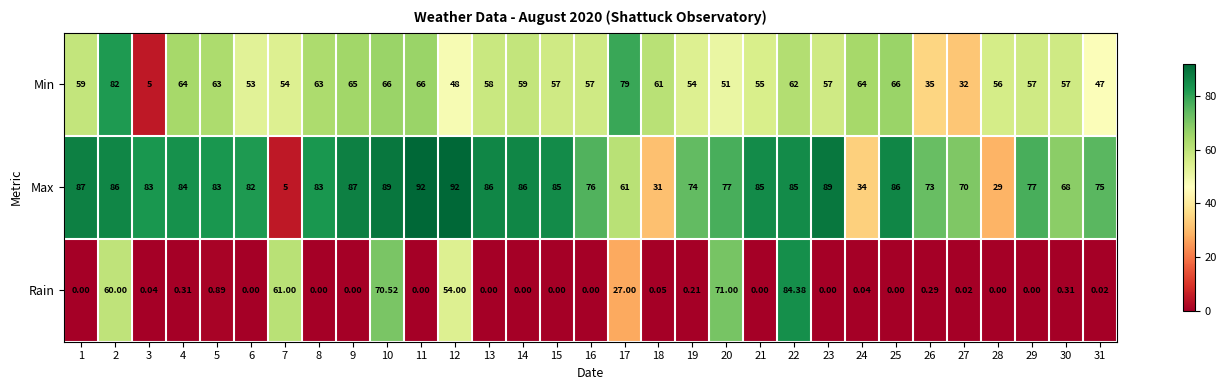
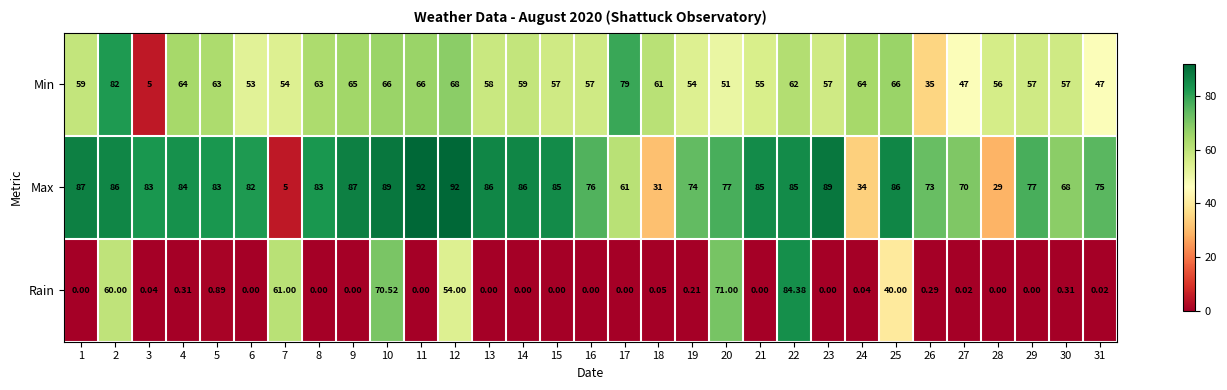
  {
    "Min": {
      "1": 59,
      "2": 82,
      "3": 5,
      "4": 64,
      "5": 63,
      "6": 53,
      "7": 54,
      "8": 63,
      "9": 65,
      "10": 66,
      "11": 66,
-     "12": 48,
+     "12": 68,
      "13": 58,
      "14": 59,
      "15": 57,
      "16": 57,
      "17": 79,
      "18": 61,
      "19": 54,
      "20": 51,
      "21": 55,
      "22": 62,
      "23": 57,
      "24": 64,
      "25": 66,
      "26": 35,
-     "27": 32,
+     "27": 47,
      "28": 56,
      "29": 57,
      "30": 57,
      "31": 47
    },
    "Max": {
      "1": 87,
      "2": 86,
      "3": 83,
      "4": 84,
      "5": 83,
      "6": 82,
      "7": 5,
      "8": 83,
      "9": 87,
      "10": 89,
      "11": 92,
      "12": 92,
      "13": 86,
      "14": 86,
      "15": 85,
      "16": 76,
      "17": 61,
      "18": 31,
      "19": 74,
      "20": 77,
      "21": 85,
      "22": 85,
      "23": 89,
      "24": 34,
      "25": 86,
      "26": 73,
      "27": 70,
      "28": 29,
      "29": 77,
      "30": 68,
      "31": 75
    },
    "Rain": {
      "1": 0.00,
      "2": 60.00,
      "3": 0.04,
      "4": 0.31,
      "5": 0.89,
      "6": 0.00,
      "7": 61.00,
      "8": 0.00,
      "9": 0.00,
      "10": 70.52,
      "11": 0.00,
      "12": 54.00,
      "13": 0.00,
      "14": 0.00,
      "15": 0.00,
      "16": 0.00,
-     "17": 27.00,
+     "17": 0.00,
      "18": 0.05,
      "19": 0.21,
      "20": 71.00,
      "21": 0.00,
      "22": 84.38,
      "23": 0.00,
      "24": 0.04,
-     "25": 0.00,
+     "25": 40.00,
      "26": 0.29,
      "27": 0.02,
      "28": 0.00,
      "29": 0.00,
      "30": 0.31,
      "31": 0.02
    }
  }
